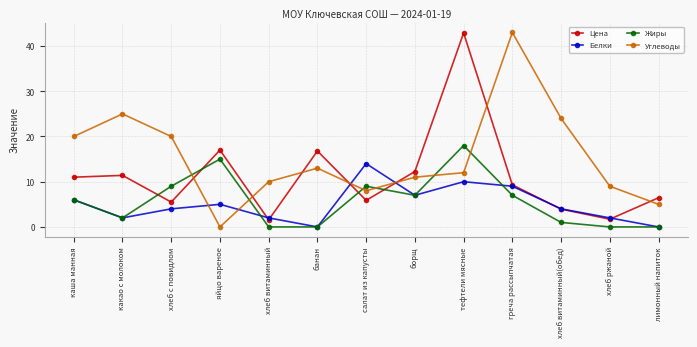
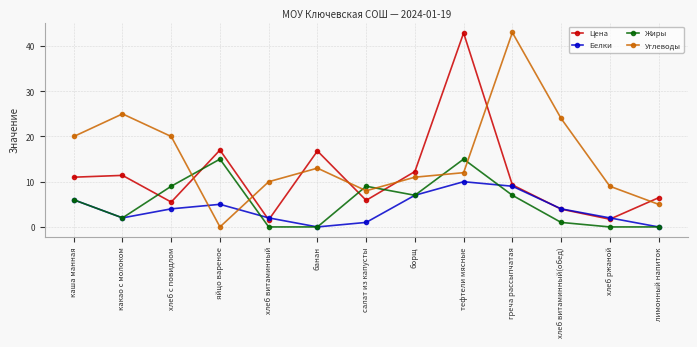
  {
    "Цена": {
      "каша манная": 11,
      "какао с молоком": 11,
      "хлеб с повидлом": 6,
      "яйцо вареное": 17,
      "банан": 17,
      "салат из капусты": 6,
      "борщ": 12,
      "тефтели мясные": 43,
      "лимонный напиток": 6
    },
    "Белки": {
      "хлеб с повидлом": 4,
      "яйцо вареное": 5,
-     "салат из капусты": 14,
+     "салат из капусты": 1,
      "тефтели мясные": 10
    },
    "Жиры": {
      "хлеб с повидлом": 9,
      "яйцо вареное": 15,
      "хлеб витаминный": 0,
      "салат из капусты": 9,
-     "тефтели мясные": 18,
+     "тефтели мясные": 15,
      "греча рассыпчатая": 7,
      "хлеб витаминный(обед)": 1,
      "хлеб ржаной": 0
    },
    "Углеводы": {
      "каша манная": 20,
      "какао с молоком": 25,
      "хлеб с повидлом": 20,
      "яйцо вареное": 0,
      "хлеб витаминный": 10,
      "банан": 13,
      "салат из капусты": 8,
      "борщ": 11,
      "тефтели мясные": 12,
      "греча рассыпчатая": 43,
      "хлеб витаминный(обед)": 24,
      "хлеб ржаной": 9,
      "лимонный напиток": 5
    }
  }
